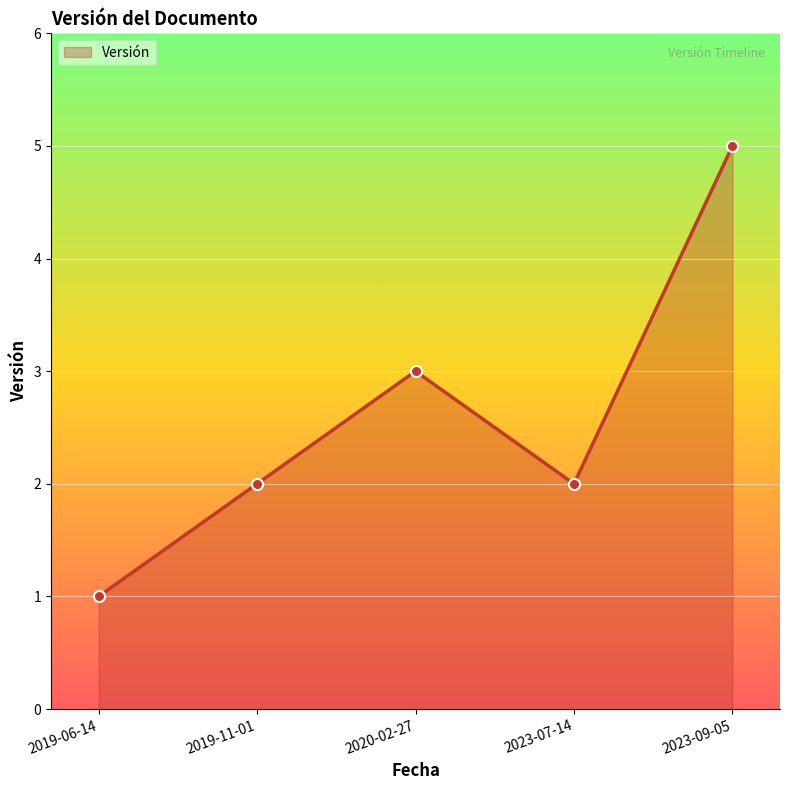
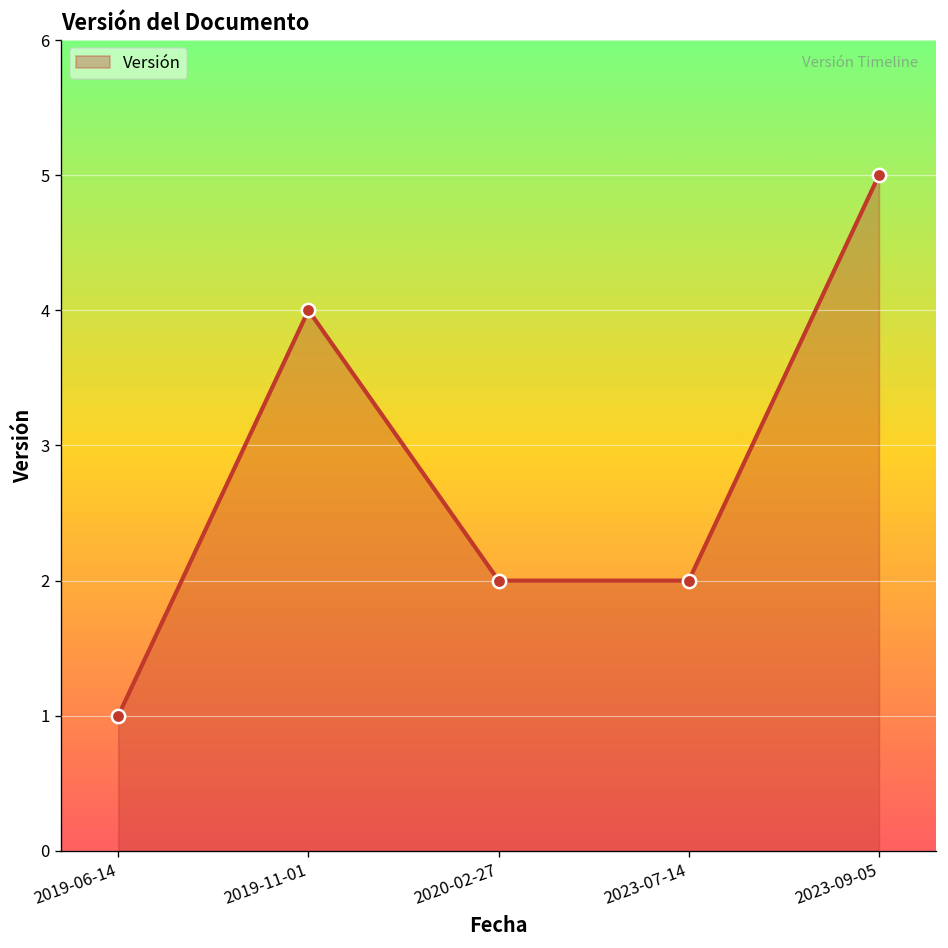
  {
    "2019-06-14": 1,
-   "2019-11-01": 2,
-   "2020-02-27": 3,
+   "2019-11-01": 4,
+   "2020-02-27": 2,
    "2023-07-14": 2,
    "2023-09-05": 5
  }
